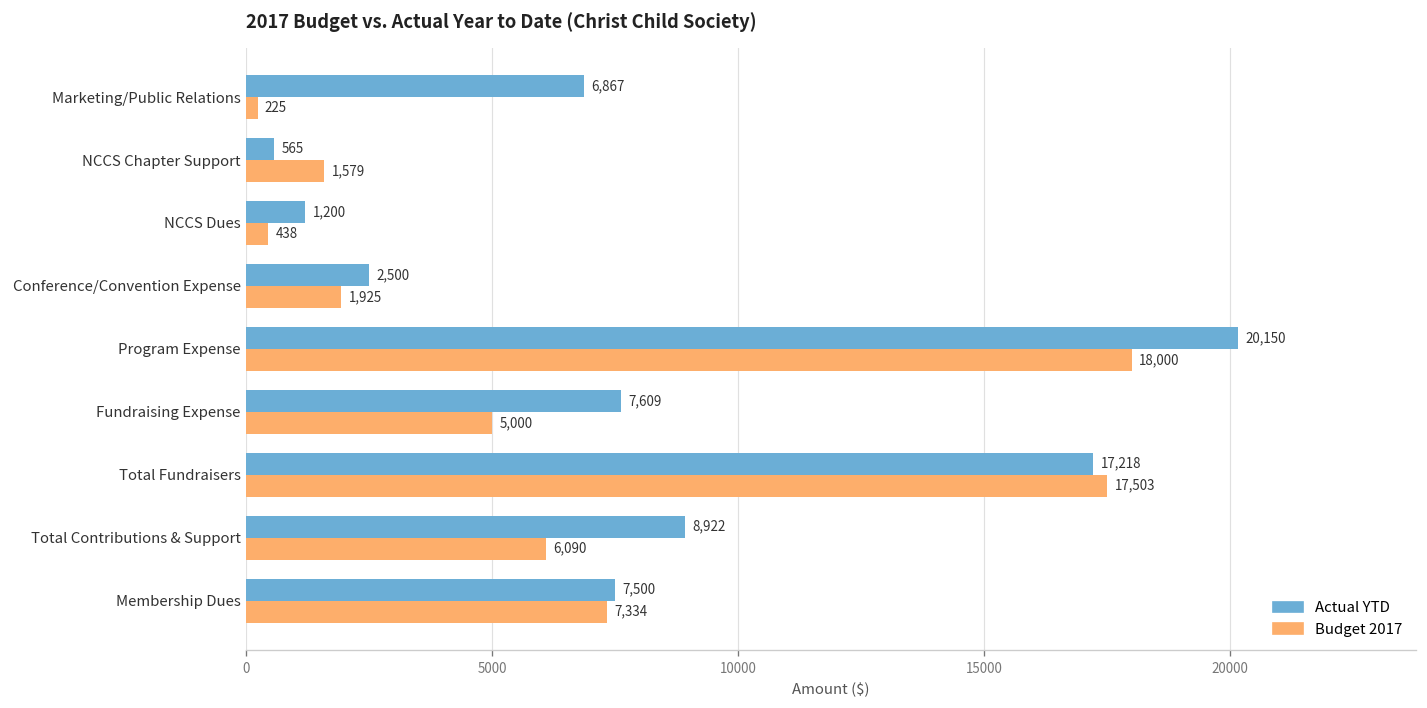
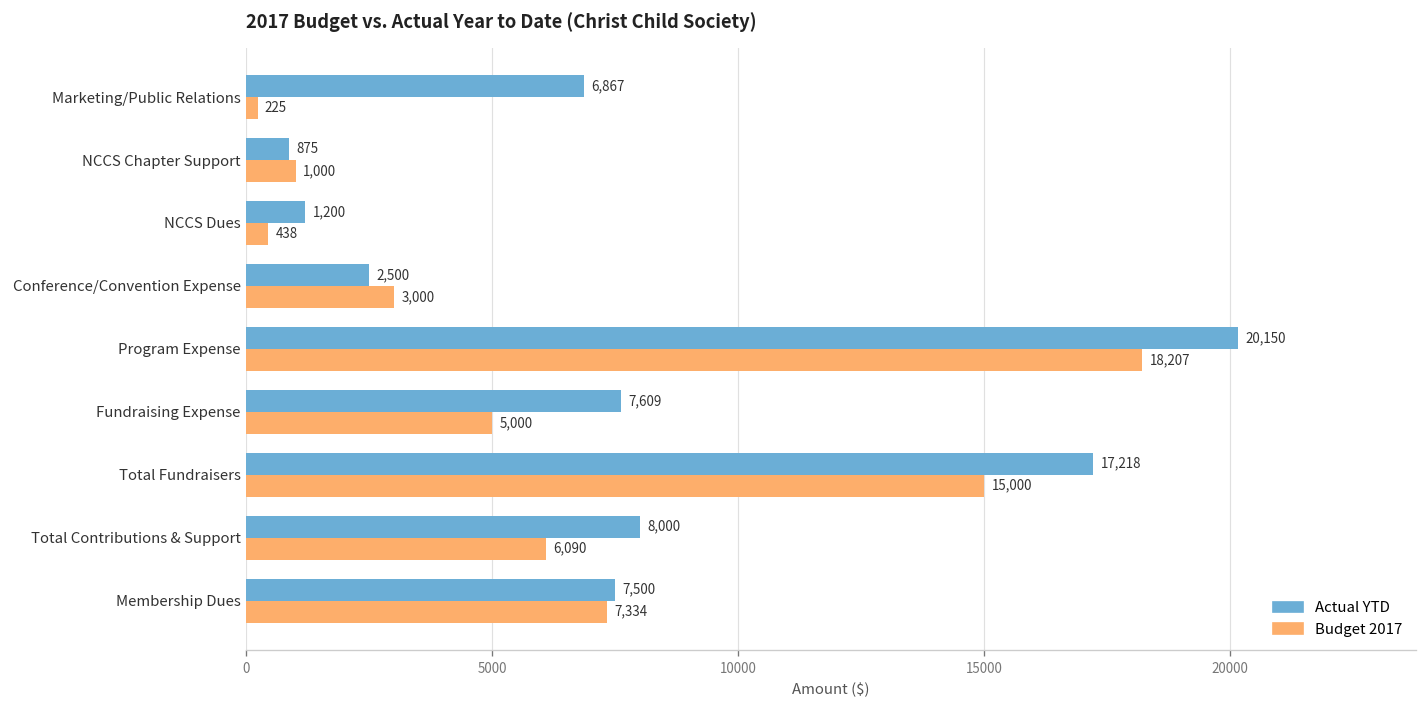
  {
    "Actual YTD": {
      "Marketing/Public Relations": "6,867",
-     "NCCS Chapter Support": "565",
+     "NCCS Chapter Support": "875",
      "NCCS Dues": "1,200",
      "Conference/Convention Expense": "2,500",
      "Program Expense": "20,150",
      "Fundraising Expense": "7,609",
      "Total Fundraisers": "17,218",
-     "Total Contributions & Support": "8,922",
+     "Total Contributions & Support": "8,000",
      "Membership Dues": "7,500"
    },
    "Budget 2017": {
      "Marketing/Public Relations": "225",
-     "NCCS Chapter Support": "1,579",
+     "NCCS Chapter Support": "1,000",
      "NCCS Dues": "438",
-     "Conference/Convention Expense": "1,925",
-     "Program Expense": "18,000",
+     "Conference/Convention Expense": "3,000",
+     "Program Expense": "18,207",
      "Fundraising Expense": "5,000",
-     "Total Fundraisers": "17,503",
+     "Total Fundraisers": "15,000",
      "Total Contributions & Support": "6,090",
      "Membership Dues": "7,334"
    }
  }
